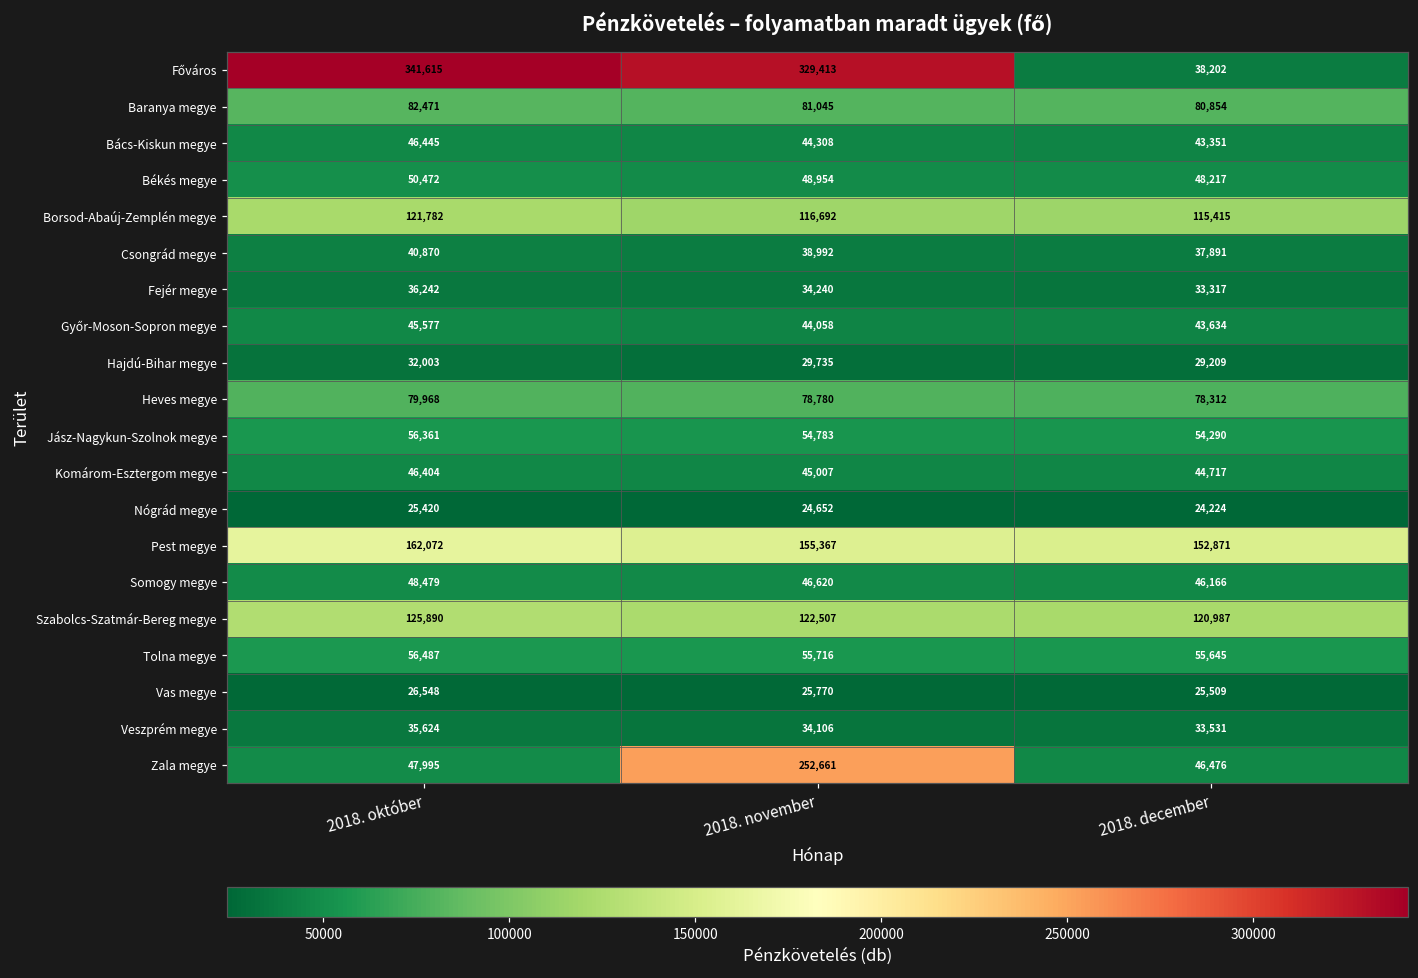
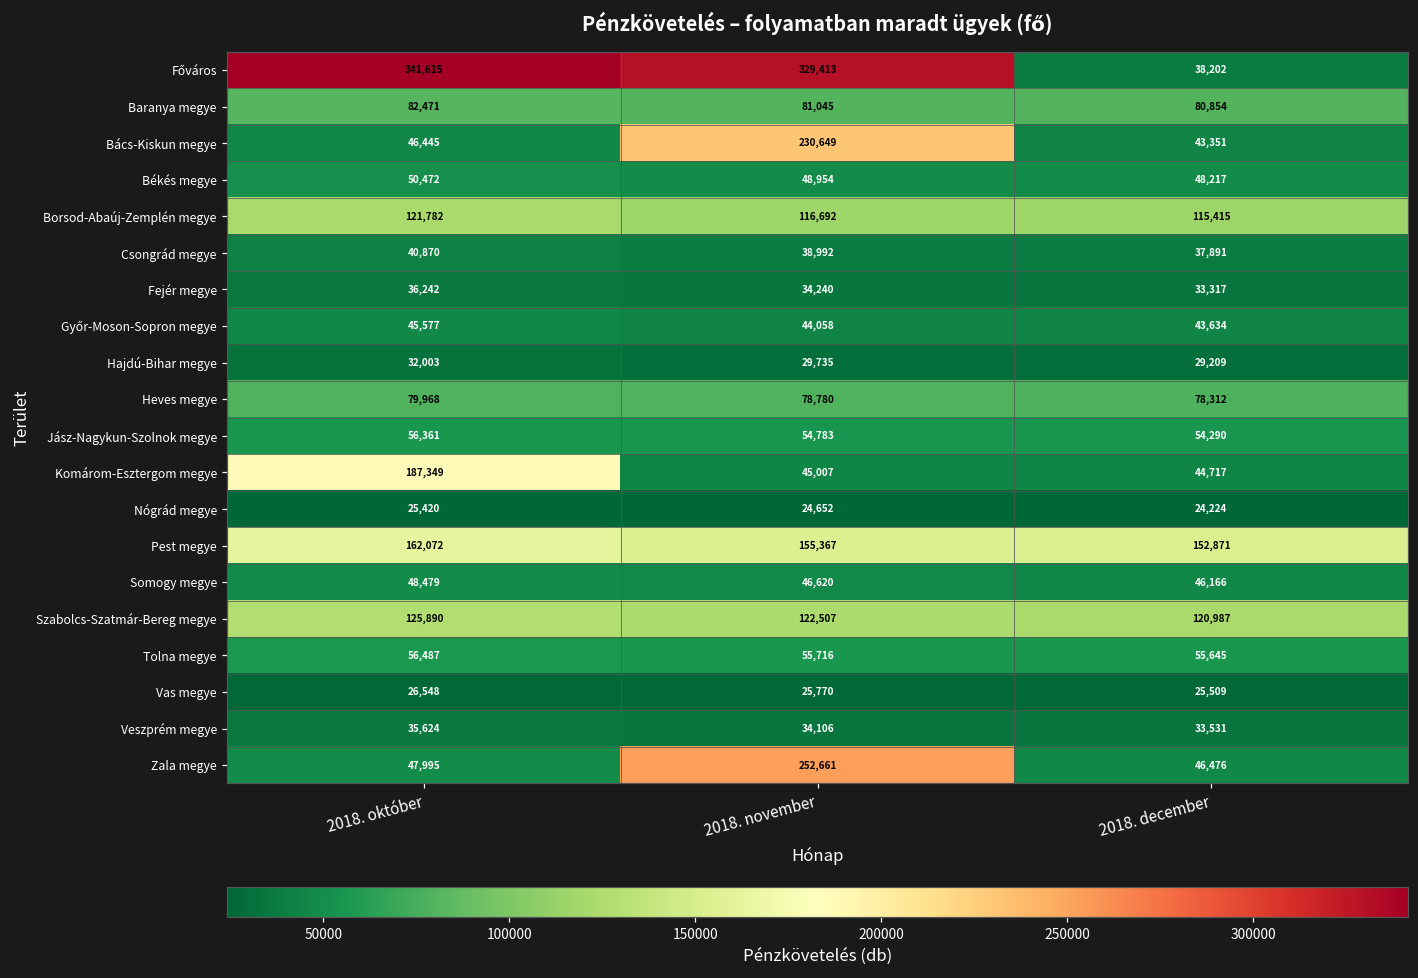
  {
    "Főváros": {
      "2018. október": "341,615",
      "2018. november": "329,413",
      "2018. december": "38,202"
    },
    "Baranya megye": {
      "2018. október": "82,471",
      "2018. november": "81,045",
      "2018. december": "80,854"
    },
    "Bács-Kiskun megye": {
      "2018. október": "46,445",
-     "2018. november": "44,308",
+     "2018. november": "230,649",
      "2018. december": "43,351"
    },
    "Békés megye": {
      "2018. október": "50,472",
      "2018. november": "48,954",
      "2018. december": "48,217"
    },
    "Borsod-Abaúj-Zemplén megye": {
      "2018. október": "121,782",
      "2018. november": "116,692",
      "2018. december": "115,415"
    },
    "Csongrád megye": {
      "2018. október": "40,870",
      "2018. november": "38,992",
      "2018. december": "37,891"
    },
    "Fejér megye": {
      "2018. október": "36,242",
      "2018. november": "34,240",
      "2018. december": "33,317"
    },
    "Győr-Moson-Sopron megye": {
      "2018. október": "45,577",
      "2018. november": "44,058",
      "2018. december": "43,634"
    },
    "Hajdú-Bihar megye": {
      "2018. október": "32,003",
      "2018. november": "29,735",
      "2018. december": "29,209"
    },
    "Heves megye": {
      "2018. október": "79,968",
      "2018. november": "78,780",
      "2018. december": "78,312"
    },
    "Jász-Nagykun-Szolnok megye": {
      "2018. október": "56,361",
      "2018. november": "54,783",
      "2018. december": "54,290"
    },
    "Komárom-Esztergom megye": {
-     "2018. október": "46,404",
+     "2018. október": "187,349",
      "2018. november": "45,007",
      "2018. december": "44,717"
    },
    "Nógrád megye": {
      "2018. október": "25,420",
      "2018. november": "24,652",
      "2018. december": "24,224"
    },
    "Pest megye": {
      "2018. október": "162,072",
      "2018. november": "155,367",
      "2018. december": "152,871"
    },
    "Somogy megye": {
      "2018. október": "48,479",
      "2018. november": "46,620",
      "2018. december": "46,166"
    },
    "Szabolcs-Szatmár-Bereg megye": {
      "2018. október": "125,890",
      "2018. november": "122,507",
      "2018. december": "120,987"
    },
    "Tolna megye": {
      "2018. október": "56,487",
      "2018. november": "55,716",
      "2018. december": "55,645"
    },
    "Vas megye": {
      "2018. október": "26,548",
      "2018. november": "25,770",
      "2018. december": "25,509"
    },
    "Veszprém megye": {
      "2018. október": "35,624",
      "2018. november": "34,106",
      "2018. december": "33,531"
    },
    "Zala megye": {
      "2018. október": "47,995",
      "2018. november": "252,661",
      "2018. december": "46,476"
    }
  }
